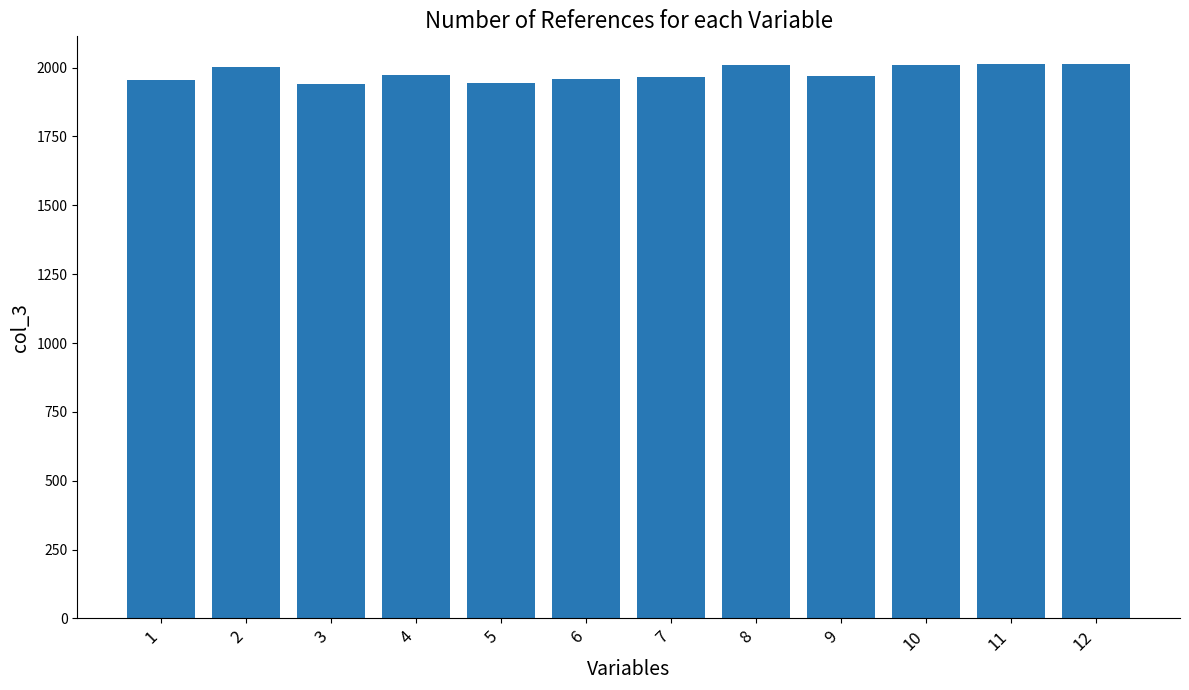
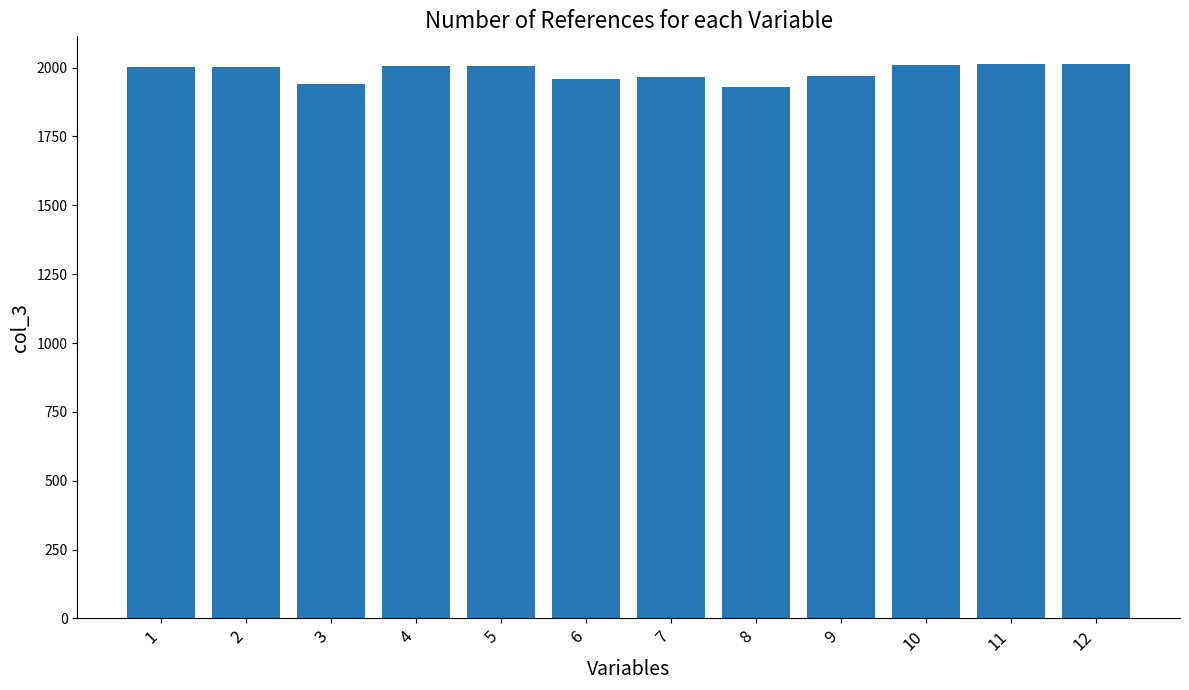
  {
-   "1": 1960,
+   "1": 2000,
    "2": 2000,
    "3": 1940,
-   "4": 1970,
-   "5": 1950,
+   "4": 2010,
+   "5": 2010,
    "6": 1960,
    "7": 1970,
-   "8": 2010,
+   "8": 1930,
    "9": 1970,
    "10": 2010,
    "11": 2010,
    "12": 2010
  }
